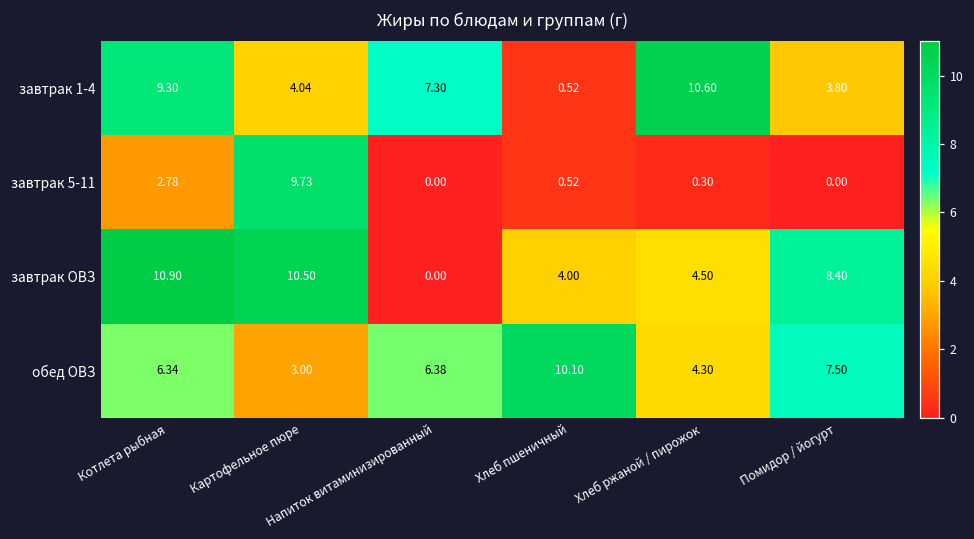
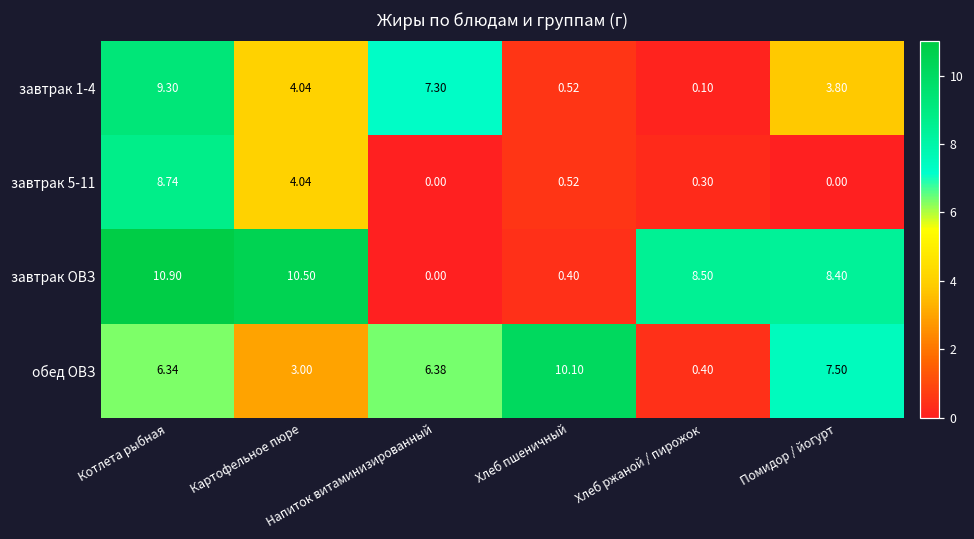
  {
    "завтрак 1-4": {
      "Котлета рыбная": 9.30,
      "Картофельное пюре": 4.04,
      "Напиток витаминизированный": 7.30,
      "Хлеб пшеничный": 0.52,
-     "Хлеб ржаной / пирожок": 10.60,
+     "Хлеб ржаной / пирожок": 0.10,
      "Помидор / йогурт": 3.80
    },
    "завтрак 5-11": {
-     "Котлета рыбная": 2.78,
-     "Картофельное пюре": 9.73,
+     "Котлета рыбная": 8.74,
+     "Картофельное пюре": 4.04,
      "Напиток витаминизированный": 0.00,
      "Хлеб пшеничный": 0.52,
      "Хлеб ржаной / пирожок": 0.30,
      "Помидор / йогурт": 0.00
    },
    "завтрак ОВЗ": {
      "Котлета рыбная": 10.90,
      "Картофельное пюре": 10.50,
      "Напиток витаминизированный": 0.00,
-     "Хлеб пшеничный": 4.00,
-     "Хлеб ржаной / пирожок": 4.50,
+     "Хлеб пшеничный": 0.40,
+     "Хлеб ржаной / пирожок": 8.50,
      "Помидор / йогурт": 8.40
    },
    "обед ОВЗ": {
      "Котлета рыбная": 6.34,
      "Картофельное пюре": 3.00,
      "Напиток витаминизированный": 6.38,
      "Хлеб пшеничный": 10.10,
-     "Хлеб ржаной / пирожок": 4.30,
+     "Хлеб ржаной / пирожок": 0.40,
      "Помидор / йогурт": 7.50
    }
  }
